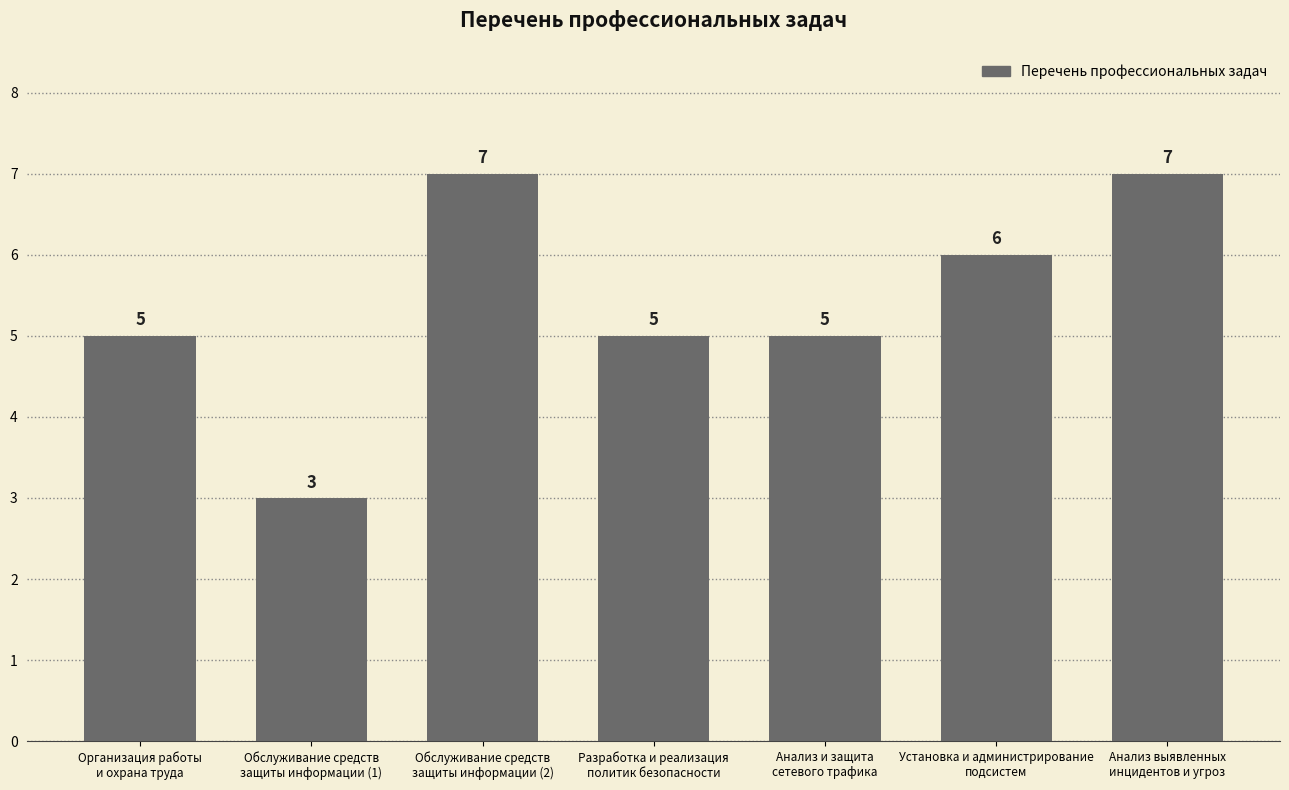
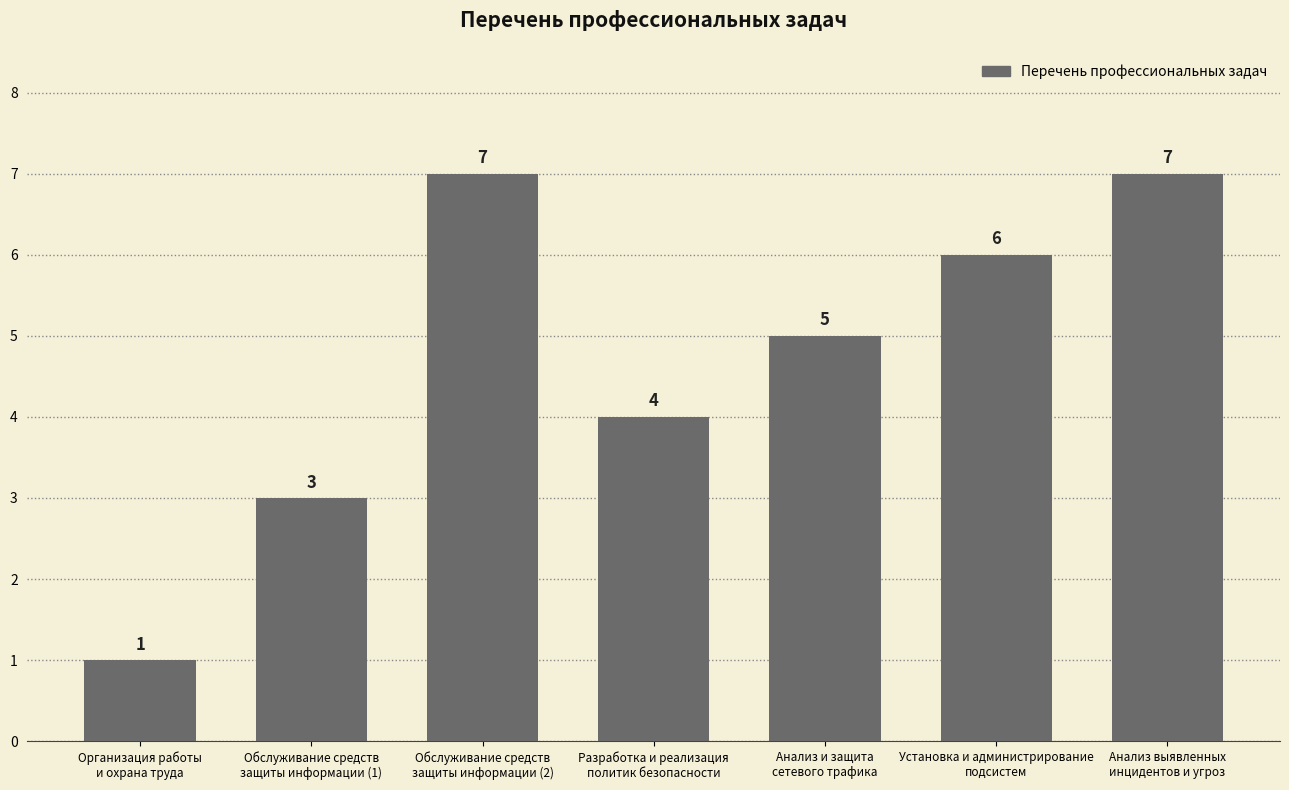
  {
-   "Организация работы и охрана труда": 5,
+   "Организация работы и охрана труда": 1,
    "Обслуживание средств защиты информации (1)": 3,
    "Обслуживание средств защиты информации (2)": 7,
-   "Разработка и реализация политик безопасности": 5,
+   "Разработка и реализация политик безопасности": 4,
    "Анализ и защита сетевого трафика": 5,
    "Установка и администрирование подсистем": 6,
    "Анализ выявленных инцидентов и угроз": 7
  }
